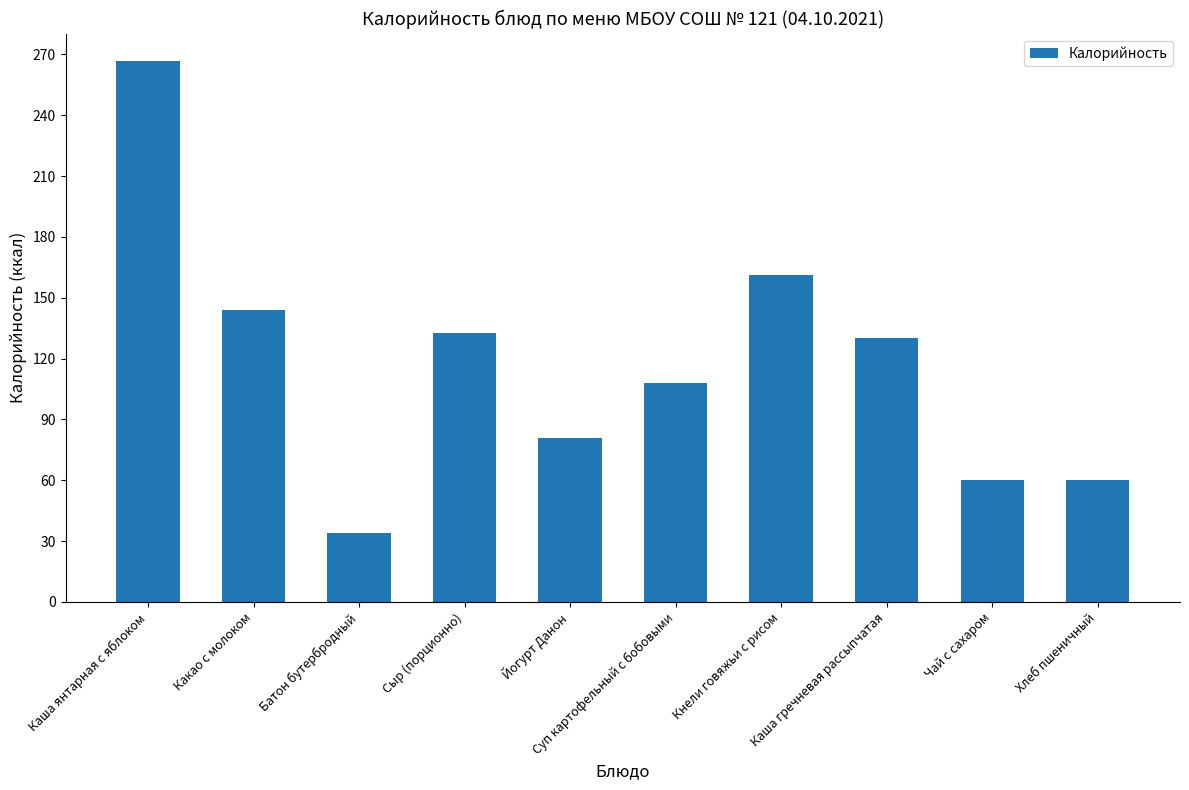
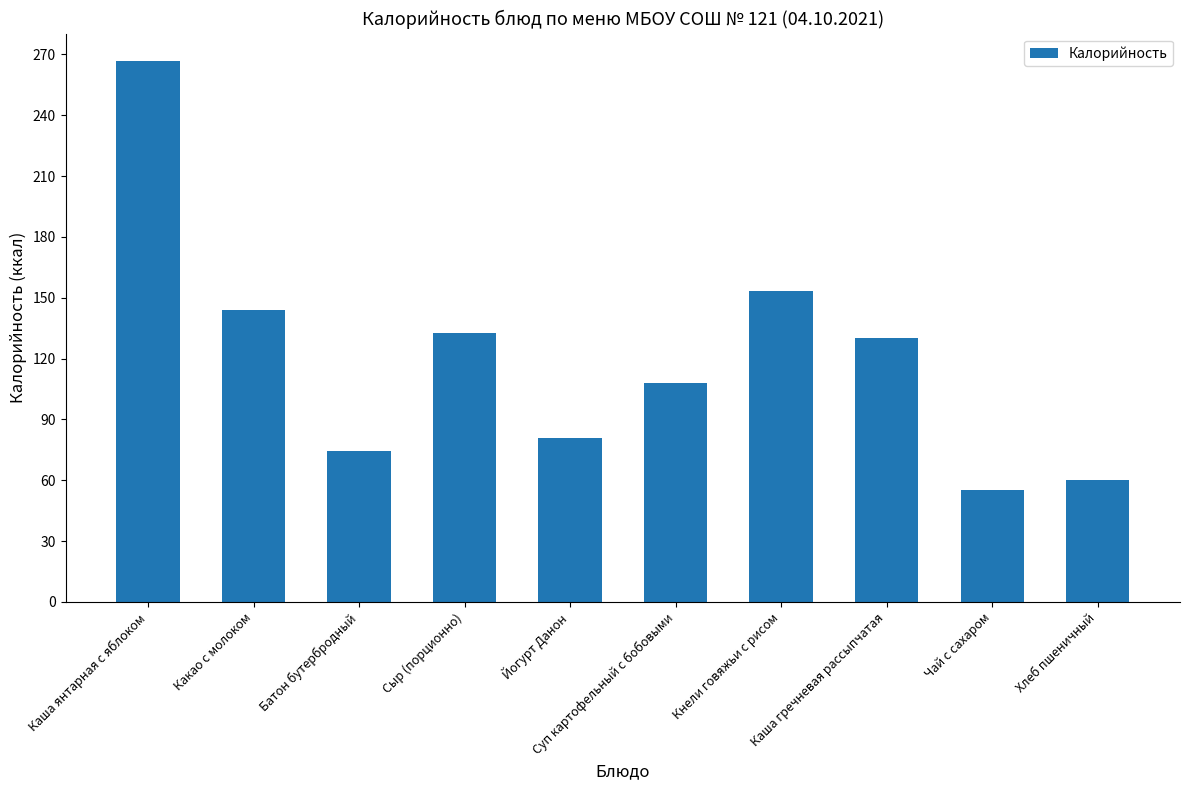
  {
    "Каша янтарная с яблоком": 267,
    "Какао с молоком": 144,
-   "Батон бутербродный": 34,
+   "Батон бутербродный": 74,
    "Сыр (порционно)": 133,
    "Йогурт Данон": 81,
    "Суп картофельный с бобовыми": 108,
-   "Кнели говяжьи с рисом": 161,
+   "Кнели говяжьи с рисом": 154,
    "Каша гречневая рассыпчатая": 130,
-   "Чай с сахаром": 60,
+   "Чай с сахаром": 55,
    "Хлеб пшеничный": 60
  }
